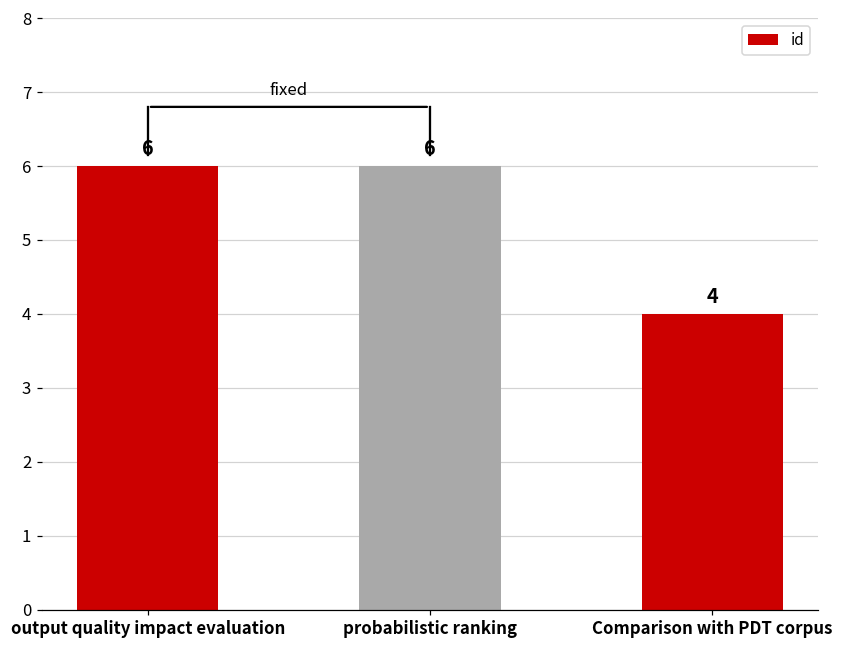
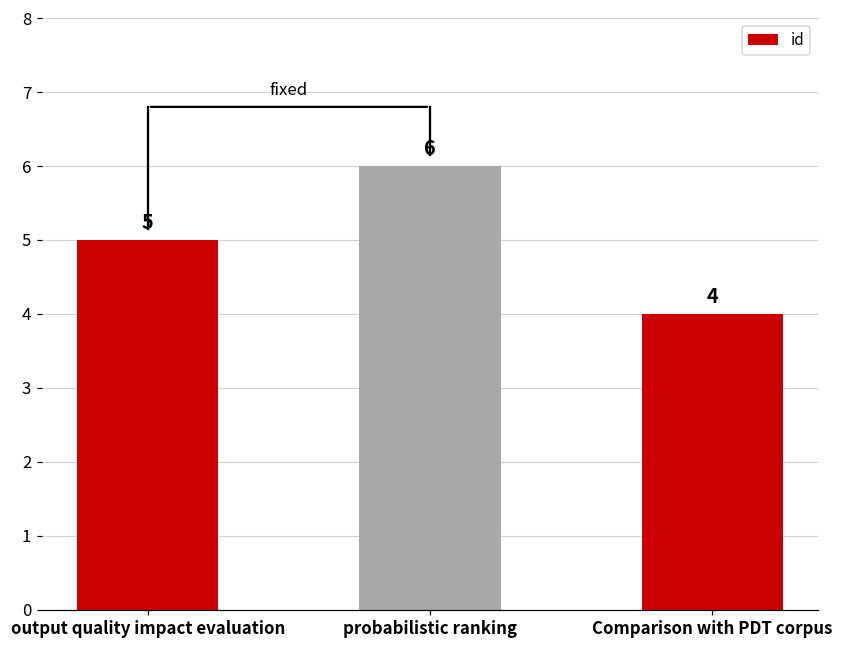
  {
    "id": {
-     "output quality impact evaluation": 6,
+     "output quality impact evaluation": 5,
      "Comparison with PDT corpus": 4
    }
  }
